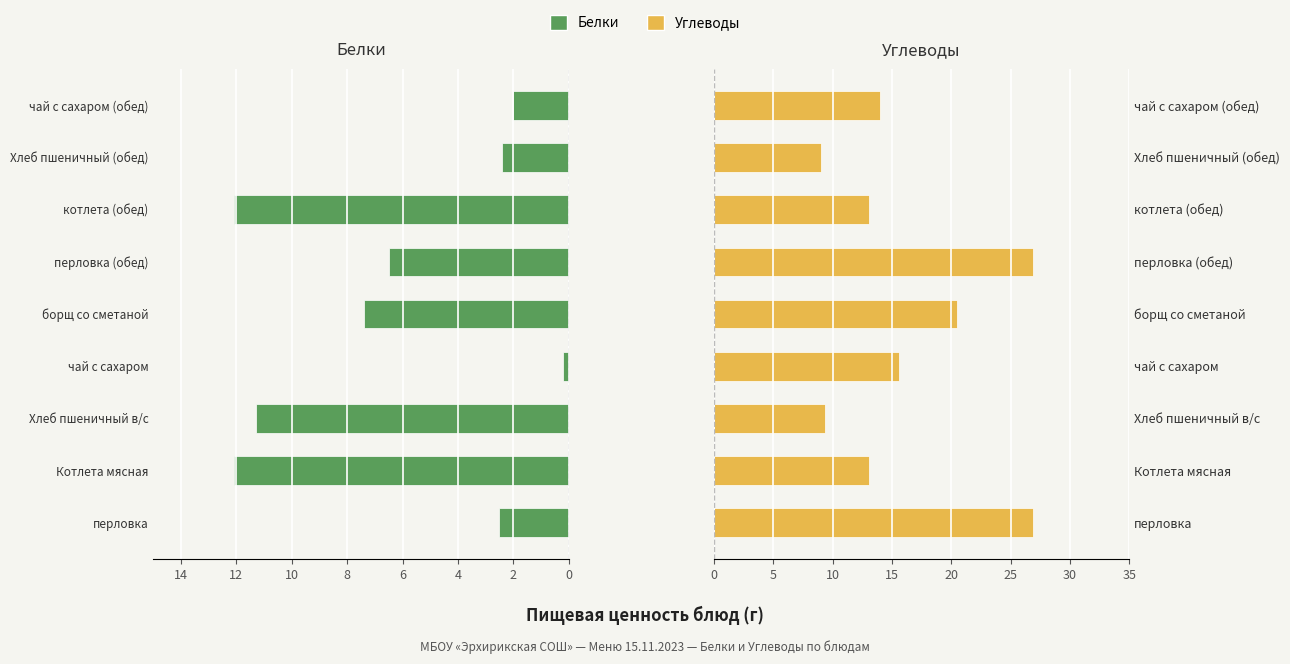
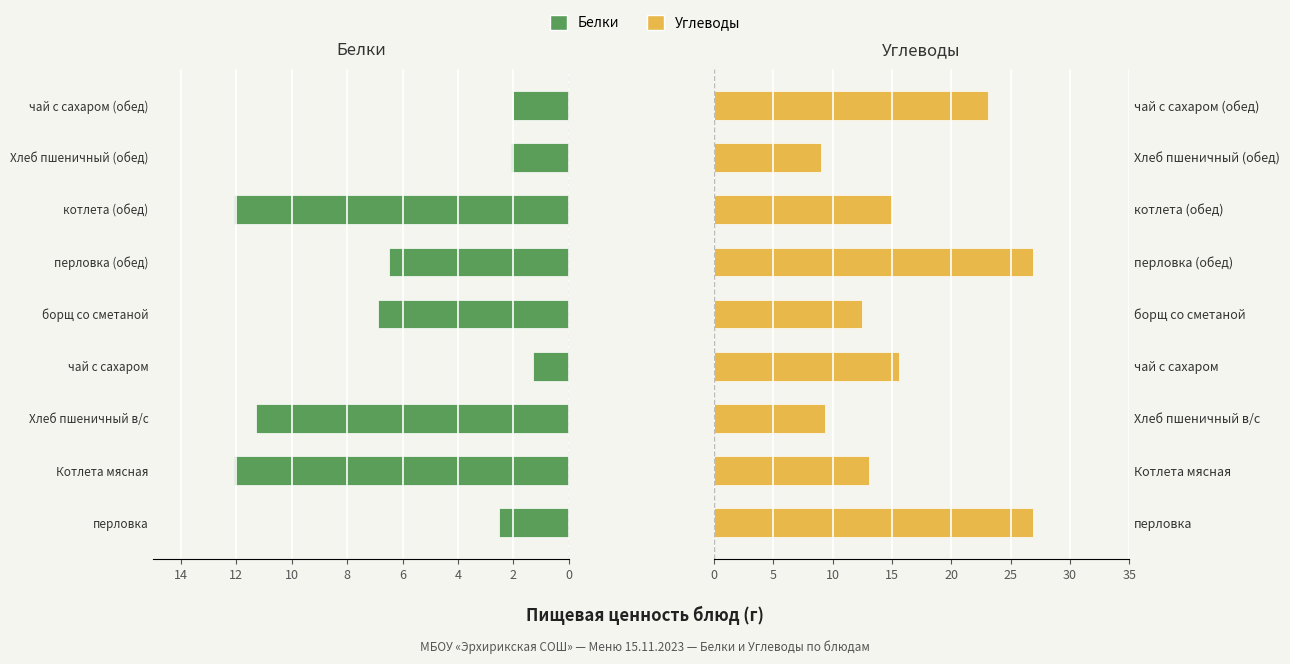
  {
    "Белки": {
      "чай с сахаром (обед)": 2.0,
-     "Хлеб пшеничный (обед)": 2.4,
+     "Хлеб пшеничный (обед)": 2.1,
      "котлета (обед)": 12.1,
      "перловка (обед)": 6.5,
-     "борщ со сметаной": 7.4,
-     "чай с сахаром": 0.2,
+     "борщ со сметаной": 6.9,
+     "чай с сахаром": 1.3,
      "Хлеб пшеничный в/с": 11.3,
      "Котлета мясная": 12.1,
      "перловка": 2.5
    },
    "Углеводы": {
-     "чай с сахаром (обед)": 14.0,
+     "чай с сахаром (обед)": 23.1,
      "Хлеб пшеничный (обед)": 9.0,
-     "котлета (обед)": 13.1,
+     "котлета (обед)": 15.0,
      "перловка (обед)": 26.9,
-     "борщ со сметаной": 20.5,
+     "борщ со сметаной": 12.5,
      "чай с сахаром": 15.6,
      "Хлеб пшеничный в/с": 9.4,
      "Котлета мясная": 13.1,
      "перловка": 26.9
    }
  }
